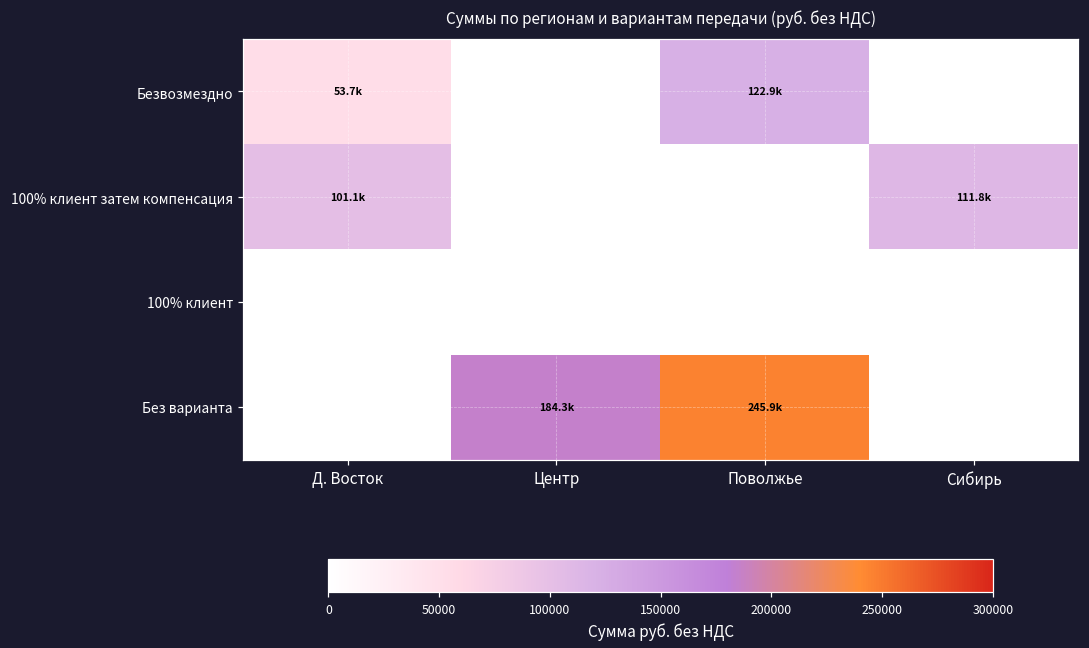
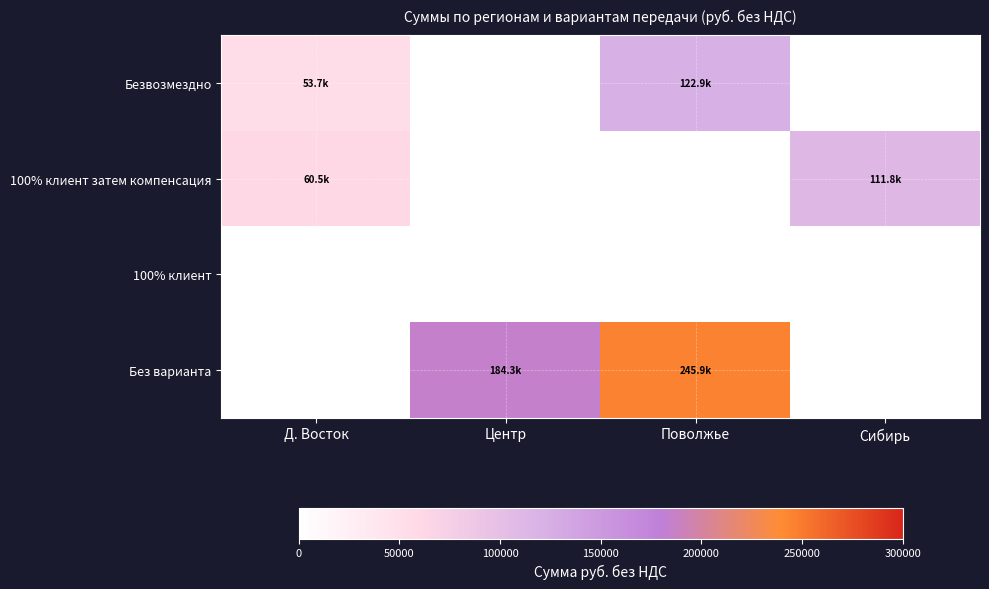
  {
    "Безвозмездно": {
      "Д. Восток": "53.7k",
      "Поволжье": "122.9k"
    },
    "100% клиент затем компенсация": {
-     "Д. Восток": "101.1k",
+     "Д. Восток": "60.5k",
      "Сибирь": "111.8k"
    },
    "Без варианта": {
      "Центр": "184.3k",
      "Поволжье": "245.9k"
    }
  }
